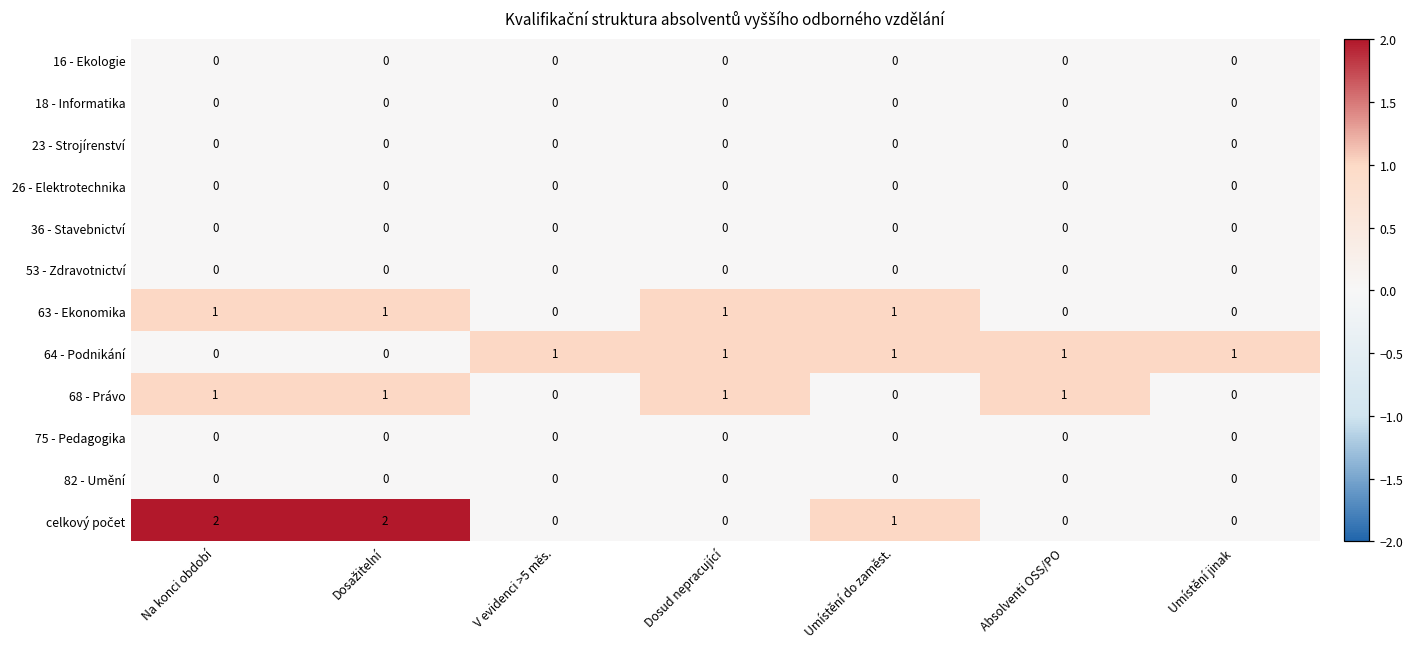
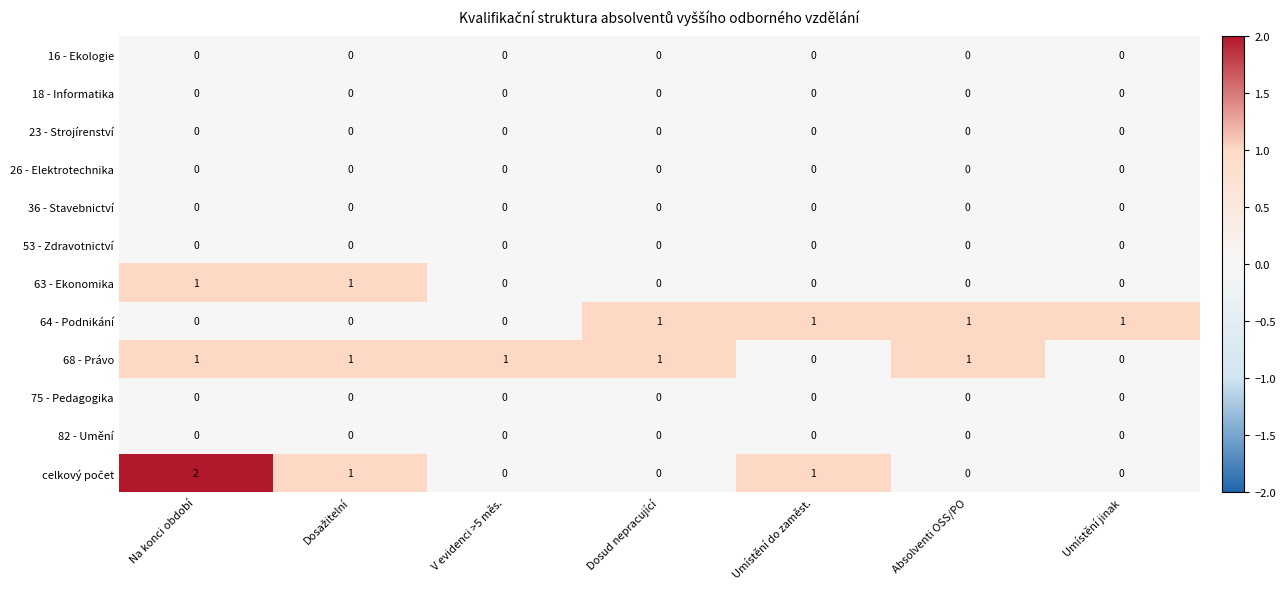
  {
    "16 - Ekologie": {
      "Na konci období": 0,
      "Dosažitelní": 0,
      "V evidenci >5 měs.": 0,
      "Dosud nepracující": 0,
      "Umístění do zaměst.": 0,
      "Absolventi OSS/PO": 0,
      "Umístění jinak": 0
    },
    "18 - Informatika": {
      "Na konci období": 0,
      "Dosažitelní": 0,
      "V evidenci >5 měs.": 0,
      "Dosud nepracující": 0,
      "Umístění do zaměst.": 0,
      "Absolventi OSS/PO": 0,
      "Umístění jinak": 0
    },
    "23 - Strojírenství": {
      "Na konci období": 0,
      "Dosažitelní": 0,
      "V evidenci >5 měs.": 0,
      "Dosud nepracující": 0,
      "Umístění do zaměst.": 0,
      "Absolventi OSS/PO": 0,
      "Umístění jinak": 0
    },
    "26 - Elektrotechnika": {
      "Na konci období": 0,
      "Dosažitelní": 0,
      "V evidenci >5 měs.": 0,
      "Dosud nepracující": 0,
      "Umístění do zaměst.": 0,
      "Absolventi OSS/PO": 0,
      "Umístění jinak": 0
    },
    "36 - Stavebnictví": {
      "Na konci období": 0,
      "Dosažitelní": 0,
      "V evidenci >5 měs.": 0,
      "Dosud nepracující": 0,
      "Umístění do zaměst.": 0,
      "Absolventi OSS/PO": 0,
      "Umístění jinak": 0
    },
    "53 - Zdravotnictví": {
      "Na konci období": 0,
      "Dosažitelní": 0,
      "V evidenci >5 měs.": 0,
      "Dosud nepracující": 0,
      "Umístění do zaměst.": 0,
      "Absolventi OSS/PO": 0,
      "Umístění jinak": 0
    },
    "63 - Ekonomika": {
      "Na konci období": 1,
      "Dosažitelní": 1,
      "V evidenci >5 měs.": 0,
-     "Dosud nepracující": 1,
-     "Umístění do zaměst.": 1,
+     "Dosud nepracující": 0,
+     "Umístění do zaměst.": 0,
      "Absolventi OSS/PO": 0,
      "Umístění jinak": 0
    },
    "64 - Podnikání": {
      "Na konci období": 0,
      "Dosažitelní": 0,
-     "V evidenci >5 měs.": 1,
+     "V evidenci >5 měs.": 0,
      "Dosud nepracující": 1,
      "Umístění do zaměst.": 1,
      "Absolventi OSS/PO": 1,
      "Umístění jinak": 1
    },
    "68 - Právo": {
      "Na konci období": 1,
      "Dosažitelní": 1,
-     "V evidenci >5 měs.": 0,
+     "V evidenci >5 měs.": 1,
      "Dosud nepracující": 1,
      "Umístění do zaměst.": 0,
      "Absolventi OSS/PO": 1,
      "Umístění jinak": 0
    },
    "75 - Pedagogika": {
      "Na konci období": 0,
      "Dosažitelní": 0,
      "V evidenci >5 měs.": 0,
      "Dosud nepracující": 0,
      "Umístění do zaměst.": 0,
      "Absolventi OSS/PO": 0,
      "Umístění jinak": 0
    },
    "82 - Umění": {
      "Na konci období": 0,
      "Dosažitelní": 0,
      "V evidenci >5 měs.": 0,
      "Dosud nepracující": 0,
      "Umístění do zaměst.": 0,
      "Absolventi OSS/PO": 0,
      "Umístění jinak": 0
    },
    "celkový počet": {
      "Na konci období": 2,
-     "Dosažitelní": 2,
+     "Dosažitelní": 1,
      "V evidenci >5 měs.": 0,
      "Dosud nepracující": 0,
      "Umístění do zaměst.": 1,
      "Absolventi OSS/PO": 0,
      "Umístění jinak": 0
    }
  }
